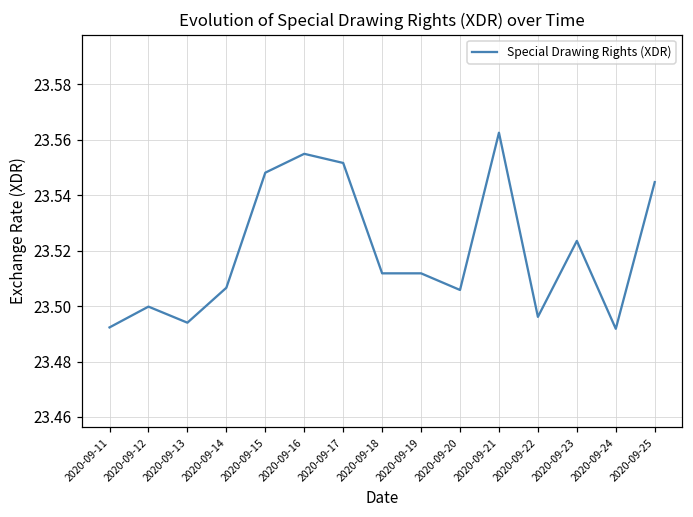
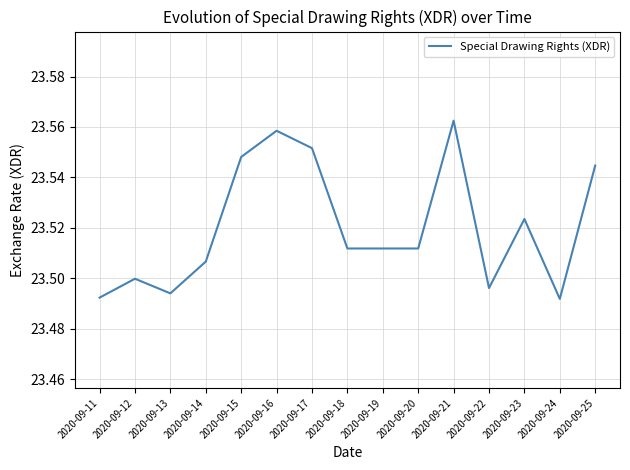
  {
    "2020-09-11": 23.492,
    "2020-09-12": 23.500,
    "2020-09-13": 23.494,
    "2020-09-14": 23.507,
    "2020-09-15": 23.548,
-   "2020-09-16": 23.555,
+   "2020-09-16": 23.559,
    "2020-09-17": 23.552,
    "2020-09-18": 23.512,
    "2020-09-19": 23.512,
-   "2020-09-20": 23.506,
+   "2020-09-20": 23.512,
    "2020-09-21": 23.563,
    "2020-09-22": 23.496,
    "2020-09-23": 23.524,
    "2020-09-24": 23.492,
    "2020-09-25": 23.545
  }
